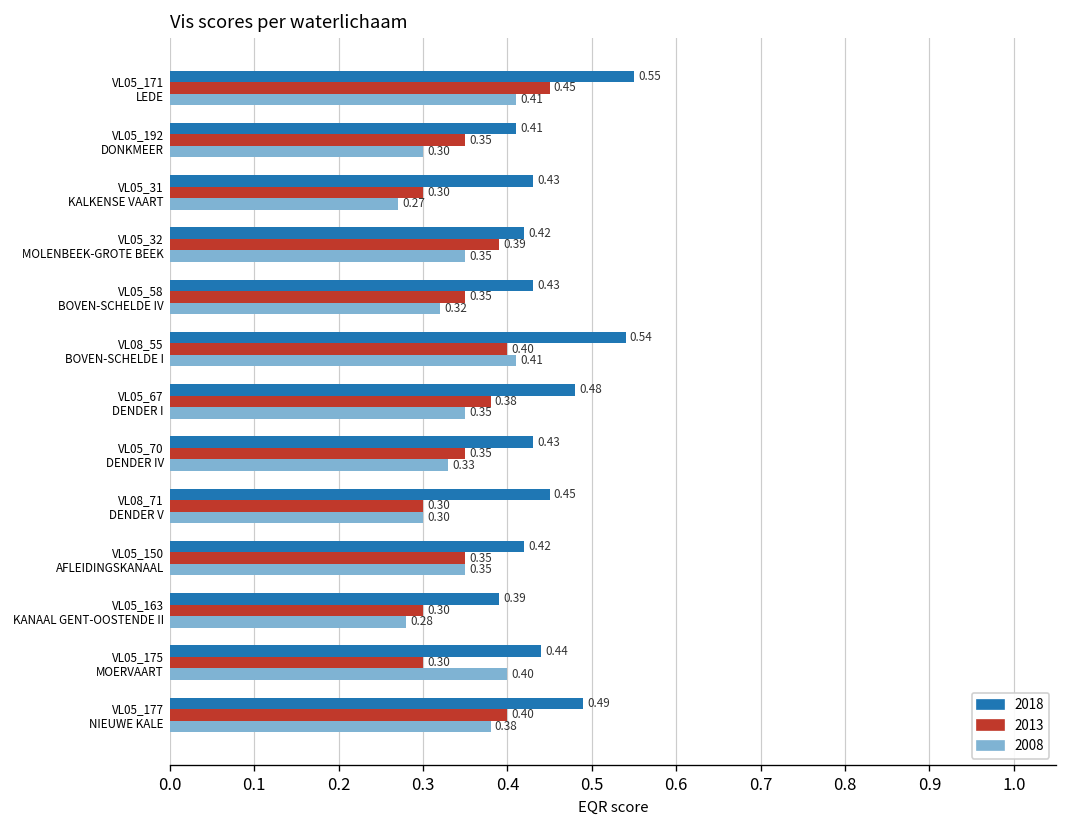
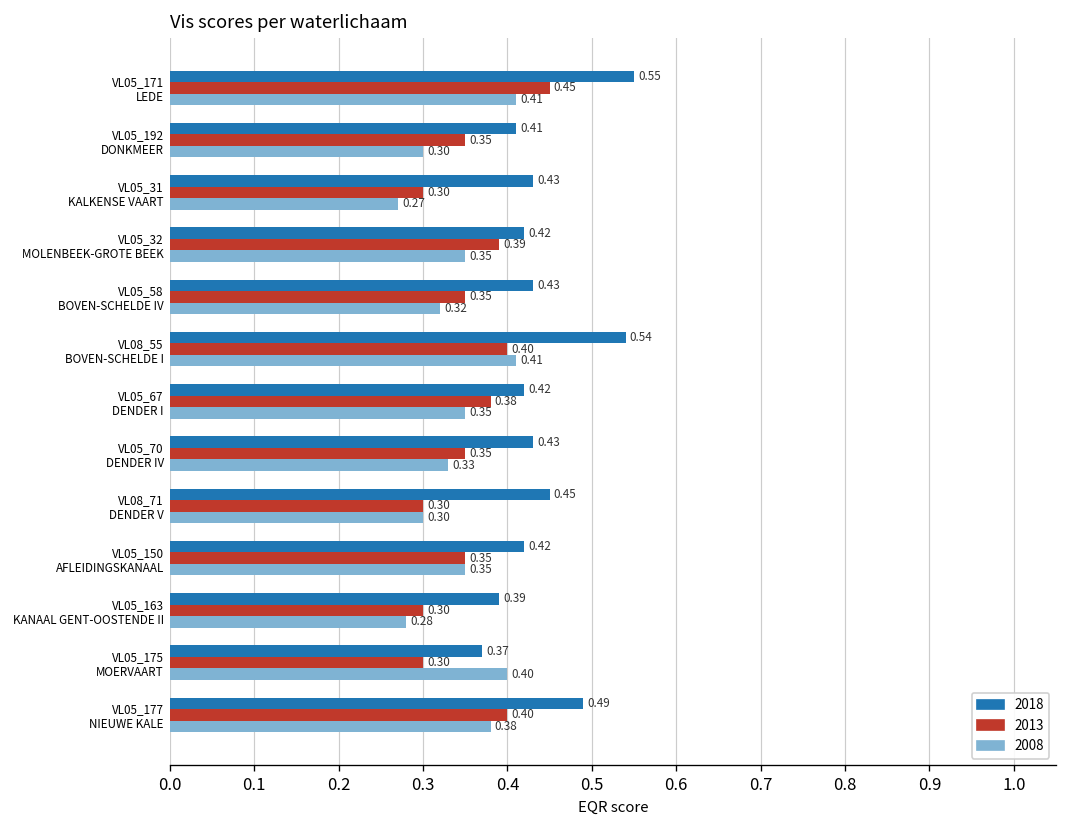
  {
    "2018": {
      "VL05_171 LEDE": 0.55,
      "VL05_192 DONKMEER": 0.41,
      "VL05_31 KALKENSE VAART": 0.43,
      "VL05_32 MOLENBEEK-GROTE BEEK": 0.42,
      "VL05_58 BOVEN-SCHELDE IV": 0.43,
      "VL08_55 BOVEN-SCHELDE I": 0.54,
-     "VL05_67 DENDER I": 0.48,
+     "VL05_67 DENDER I": 0.42,
      "VL05_70 DENDER IV": 0.43,
      "VL08_71 DENDER V": 0.45,
      "VL05_150 AFLEIDINGSKANAAL": 0.42,
      "VL05_163 KANAAL GENT-OOSTENDE II": 0.39,
-     "VL05_175 MOERVAART": 0.44,
+     "VL05_175 MOERVAART": 0.37,
      "VL05_177 NIEUWE KALE": 0.49
    },
    "2013": {
      "VL05_171 LEDE": 0.45,
      "VL05_192 DONKMEER": 0.35,
      "VL05_31 KALKENSE VAART": 0.30,
      "VL05_32 MOLENBEEK-GROTE BEEK": 0.39,
      "VL05_58 BOVEN-SCHELDE IV": 0.35,
      "VL08_55 BOVEN-SCHELDE I": 0.40,
      "VL05_67 DENDER I": 0.38,
      "VL05_70 DENDER IV": 0.35,
      "VL08_71 DENDER V": 0.30,
      "VL05_150 AFLEIDINGSKANAAL": 0.35,
      "VL05_163 KANAAL GENT-OOSTENDE II": 0.30,
      "VL05_175 MOERVAART": 0.30,
      "VL05_177 NIEUWE KALE": 0.40
    },
    "2008": {
      "VL05_171 LEDE": 0.41,
      "VL05_192 DONKMEER": 0.30,
      "VL05_31 KALKENSE VAART": 0.27,
      "VL05_32 MOLENBEEK-GROTE BEEK": 0.35,
      "VL05_58 BOVEN-SCHELDE IV": 0.32,
      "VL08_55 BOVEN-SCHELDE I": 0.41,
      "VL05_67 DENDER I": 0.35,
      "VL05_70 DENDER IV": 0.33,
      "VL08_71 DENDER V": 0.30,
      "VL05_150 AFLEIDINGSKANAAL": 0.35,
      "VL05_163 KANAAL GENT-OOSTENDE II": 0.28,
      "VL05_175 MOERVAART": 0.40,
      "VL05_177 NIEUWE KALE": 0.38
    }
  }
